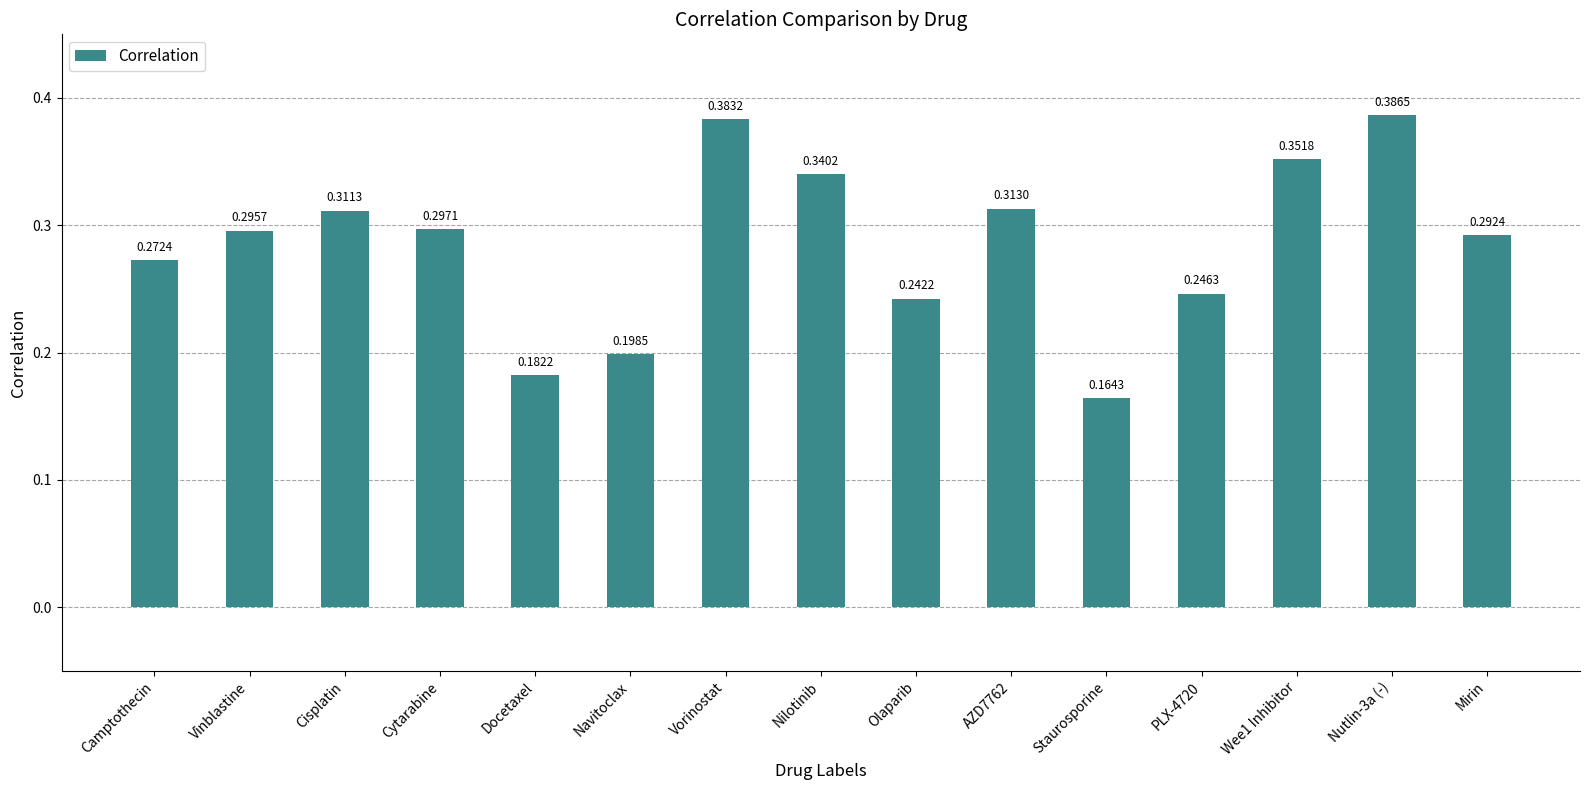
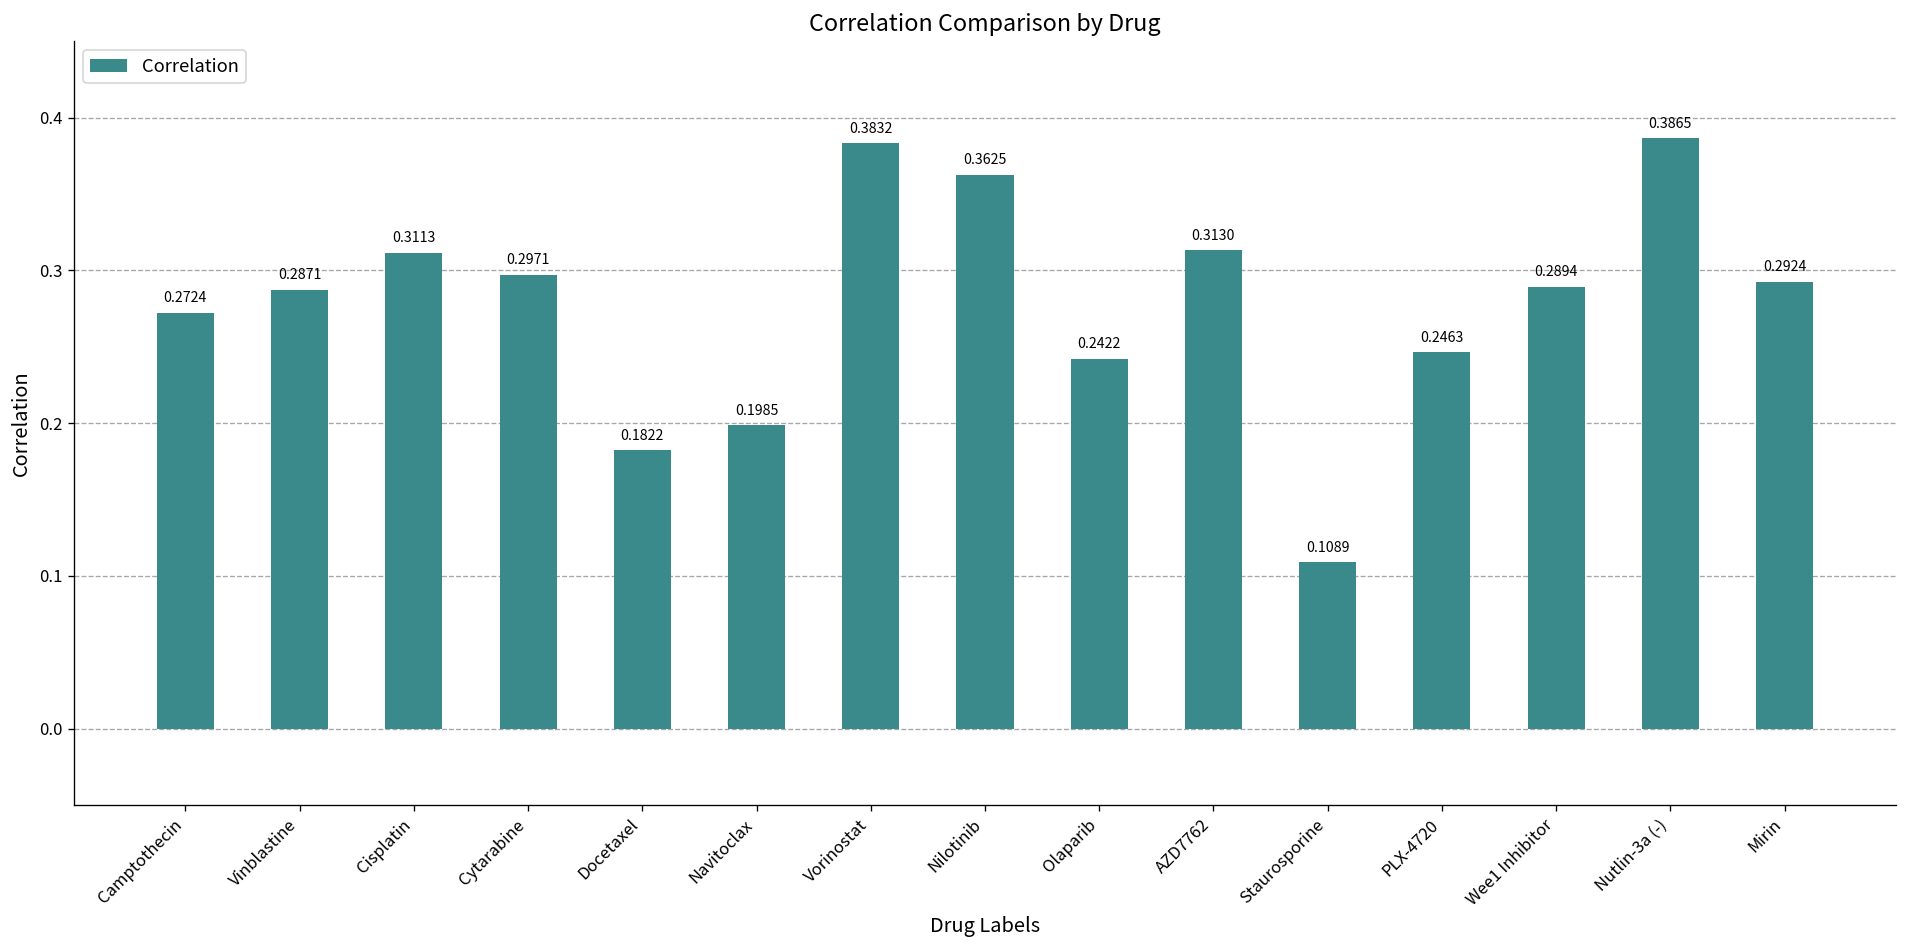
  {
    "Camptothecin": 0.2724,
-   "Vinblastine": 0.2957,
+   "Vinblastine": 0.2871,
    "Cisplatin": 0.3113,
    "Cytarabine": 0.2971,
    "Docetaxel": 0.1822,
    "Navitoclax": 0.1985,
    "Vorinostat": 0.3832,
-   "Nilotinib": 0.3402,
+   "Nilotinib": 0.3625,
    "Olaparib": 0.2422,
    "AZD7762": 0.3130,
-   "Staurosporine": 0.1643,
+   "Staurosporine": 0.1089,
    "PLX-4720": 0.2463,
-   "Wee1 Inhibitor": 0.3518,
+   "Wee1 Inhibitor": 0.2894,
    "Nutlin-3a (-)": 0.3865,
    "Mirin": 0.2924
  }
